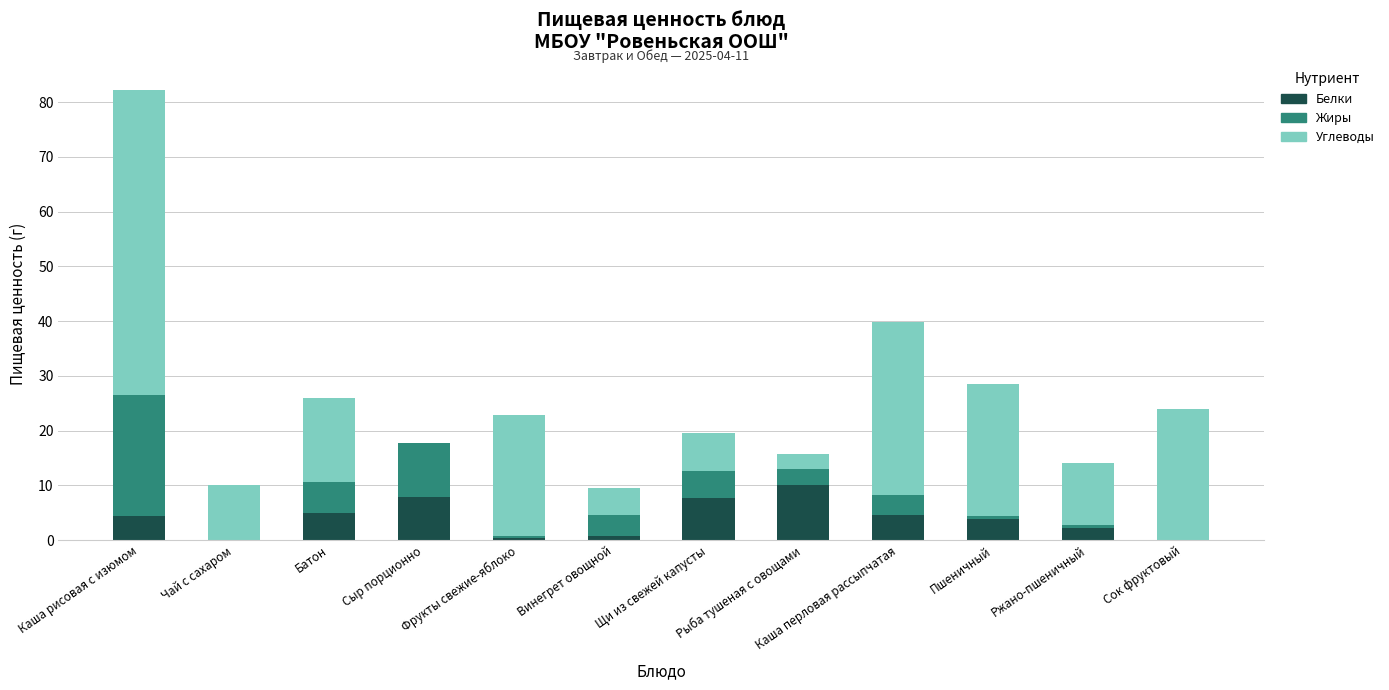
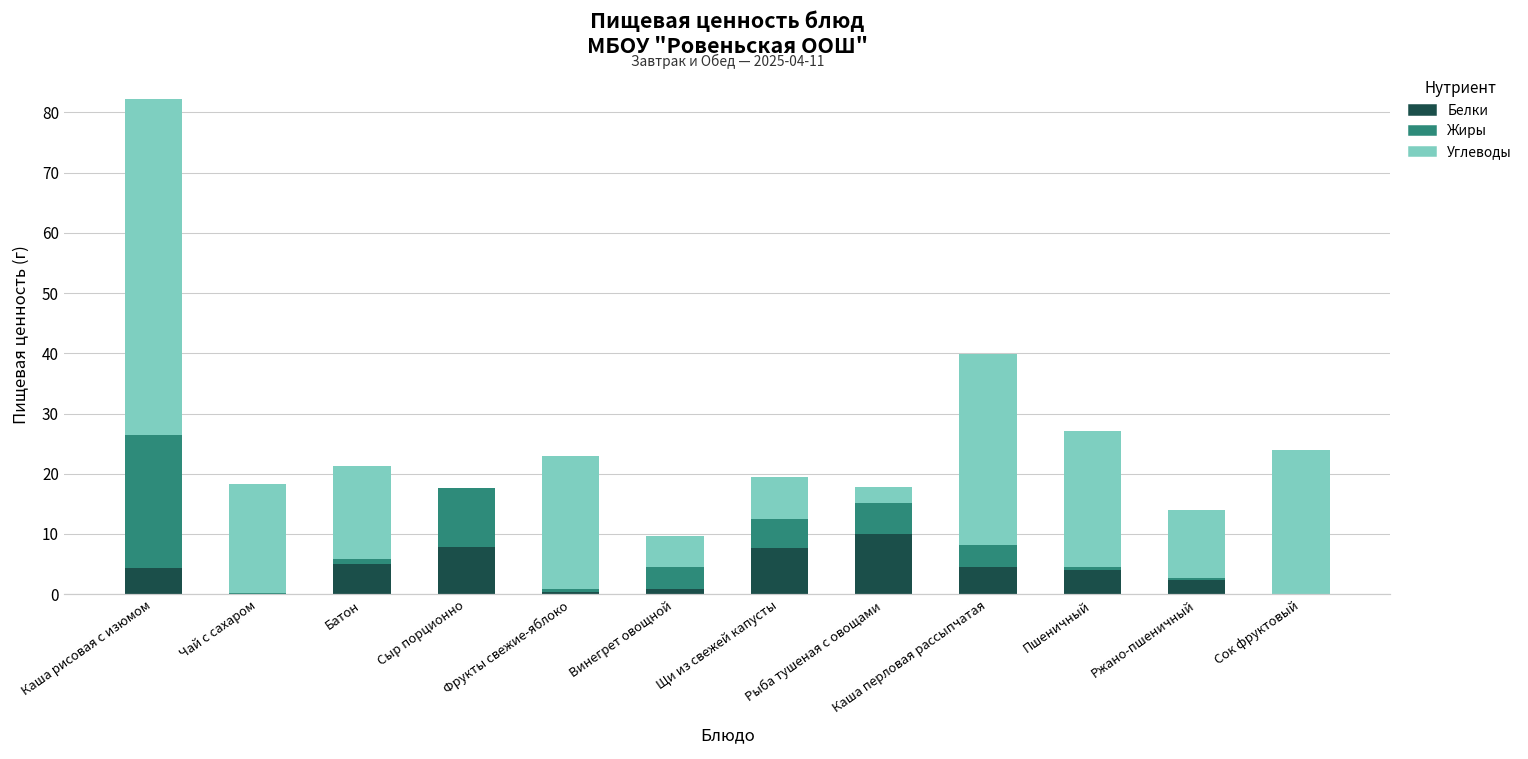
  {
    "Белки": {
      "Каша рисовая с изюмом": 4,
      "Батон": 5,
      "Сыр порционно": 8,
      "Винегрет овощной": 1,
      "Щи из свежей капусты": 8,
      "Рыба тушеная с овощами": 10,
      "Каша перловая рассыпчатая": 5,
      "Пшеничный": 4,
      "Ржано-пшеничный": 2,
      "Сок фруктовый": 0
    },
    "Жиры": {
      "Каша рисовая с изюмом": 22,
-     "Батон": 6,
+     "Батон": 1,
      "Сыр порционно": 10,
      "Винегрет овощной": 4,
      "Щи из свежей капусты": 5,
-     "Рыба тушеная с овощами": 3,
+     "Рыба тушеная с овощами": 5,
      "Каша перловая рассыпчатая": 4,
      "Пшеничный": 1,
      "Сок фруктовый": 0
    },
    "Углеводы": {
      "Каша рисовая с изюмом": 56,
-     "Чай с сахаром": 10,
+     "Чай с сахаром": 18,
      "Батон": 15,
      "Сыр порционно": 0,
      "Фрукты свежие-яблоко": 22,
      "Винегрет овощной": 5,
      "Щи из свежей капусты": 7,
      "Рыба тушеная с овощами": 3,
      "Каша перловая рассыпчатая": 32,
-     "Пшеничный": 24,
+     "Пшеничный": 23,
      "Ржано-пшеничный": 11,
      "Сок фруктовый": 24
    }
  }
